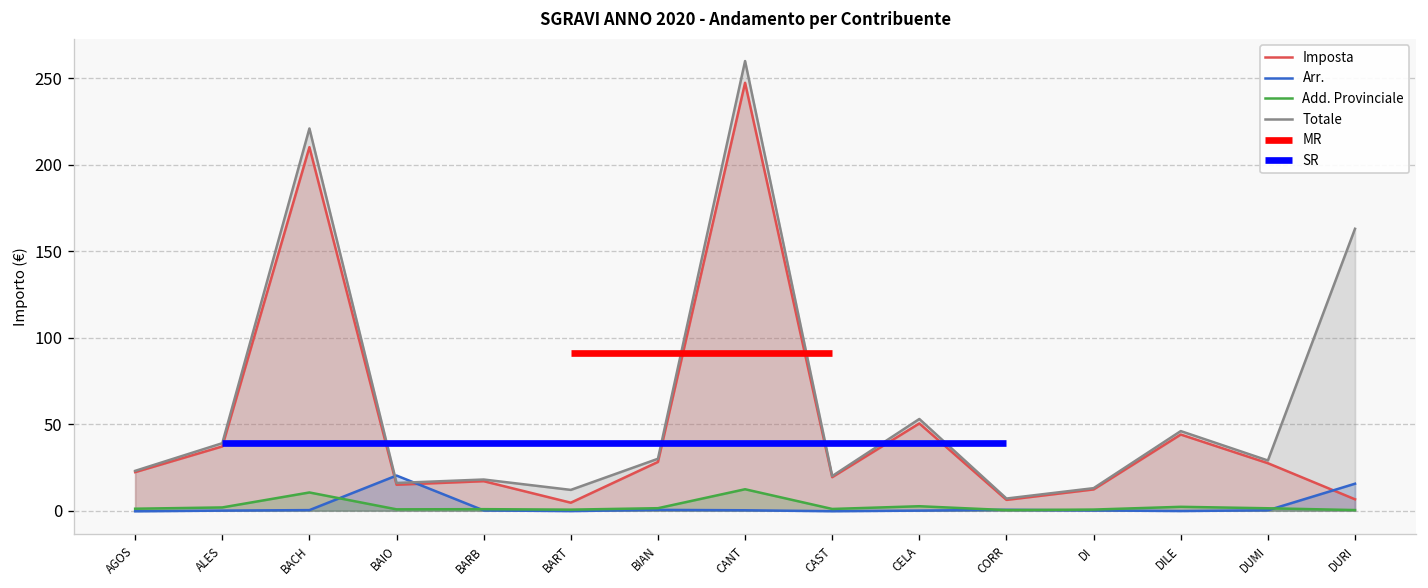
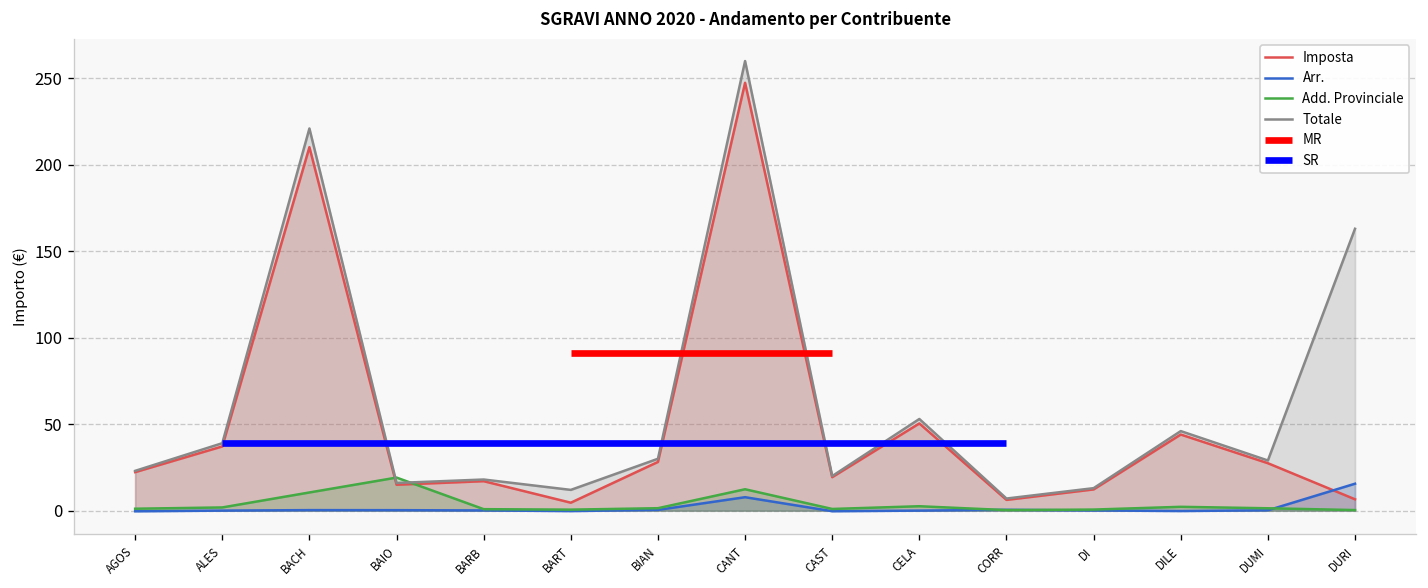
  {
    "Imposta": {
      "ALES": 37,
      "BACH": 210,
      "BART": 5,
      "BIAN": 28,
      "CANT": 247,
      "CELA": 50,
      "DILE": 44,
      "DURI": 7
    },
    "Arr.": {
      "ALES": 0,
      "BACH": 0,
-     "BAIO": 20,
-     "CANT": 0,
+     "BAIO": 0,
+     "CANT": 8,
      "CELA": 0,
      "DILE": 0,
      "DURI": 16
    },
    "Add. Provinciale": {
      "ALES": 2,
      "BACH": 11,
-     "BAIO": 1,
+     "BAIO": 19,
      "CANT": 12,
      "CELA": 3,
      "DILE": 2,
      "DURI": 0
    },
    "Totale": {
      "ALES": 39,
      "BACH": 221,
      "BART": 12,
      "BIAN": 30,
      "CANT": 260,
      "CELA": 53,
      "DILE": 46,
      "DURI": 163
    }
  }
